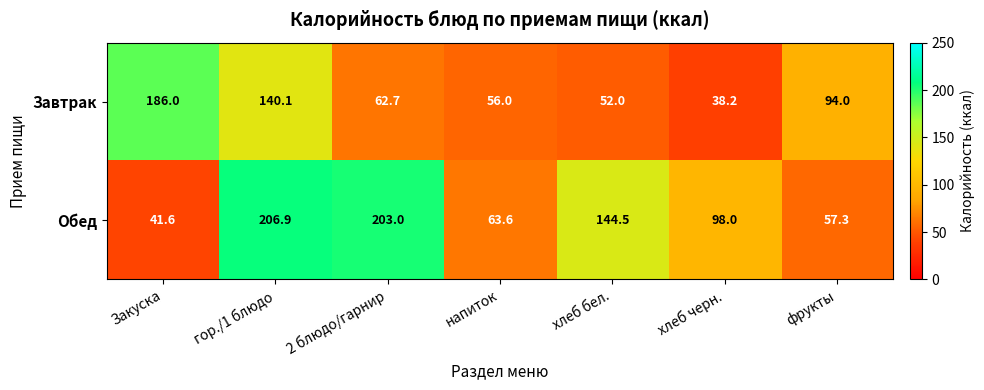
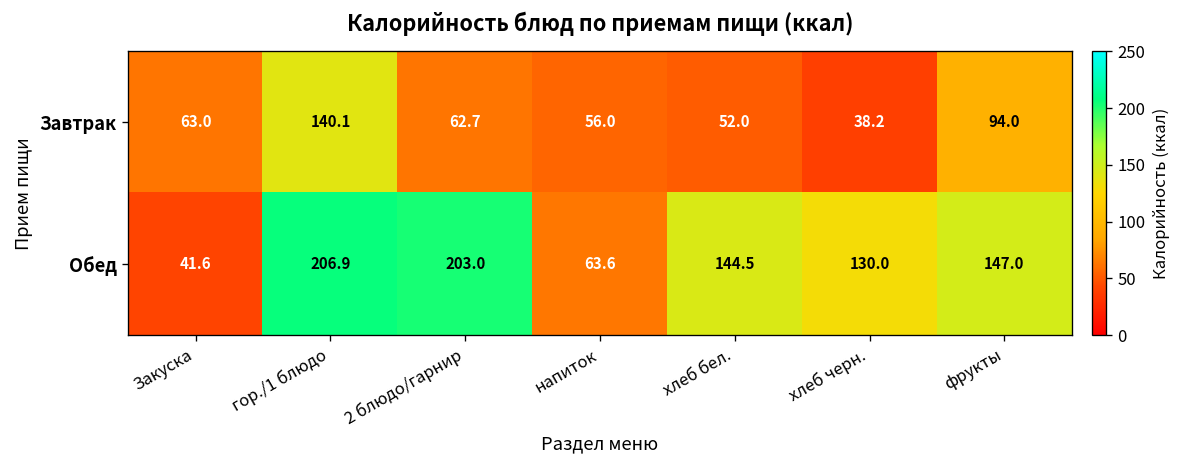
  {
    "Завтрак": {
-     "Закуска": 186.0,
+     "Закуска": 63.0,
      "гор./1 блюдо": 140.1,
      "2 блюдо/гарнир": 62.7,
      "напиток": 56.0,
      "хлеб бел.": 52.0,
      "хлеб черн.": 38.2,
      "фрукты": 94.0
    },
    "Обед": {
      "Закуска": 41.6,
      "гор./1 блюдо": 206.9,
      "2 блюдо/гарнир": 203.0,
      "напиток": 63.6,
      "хлеб бел.": 144.5,
-     "хлеб черн.": 98.0,
-     "фрукты": 57.3
+     "хлеб черн.": 130.0,
+     "фрукты": 147.0
    }
  }
